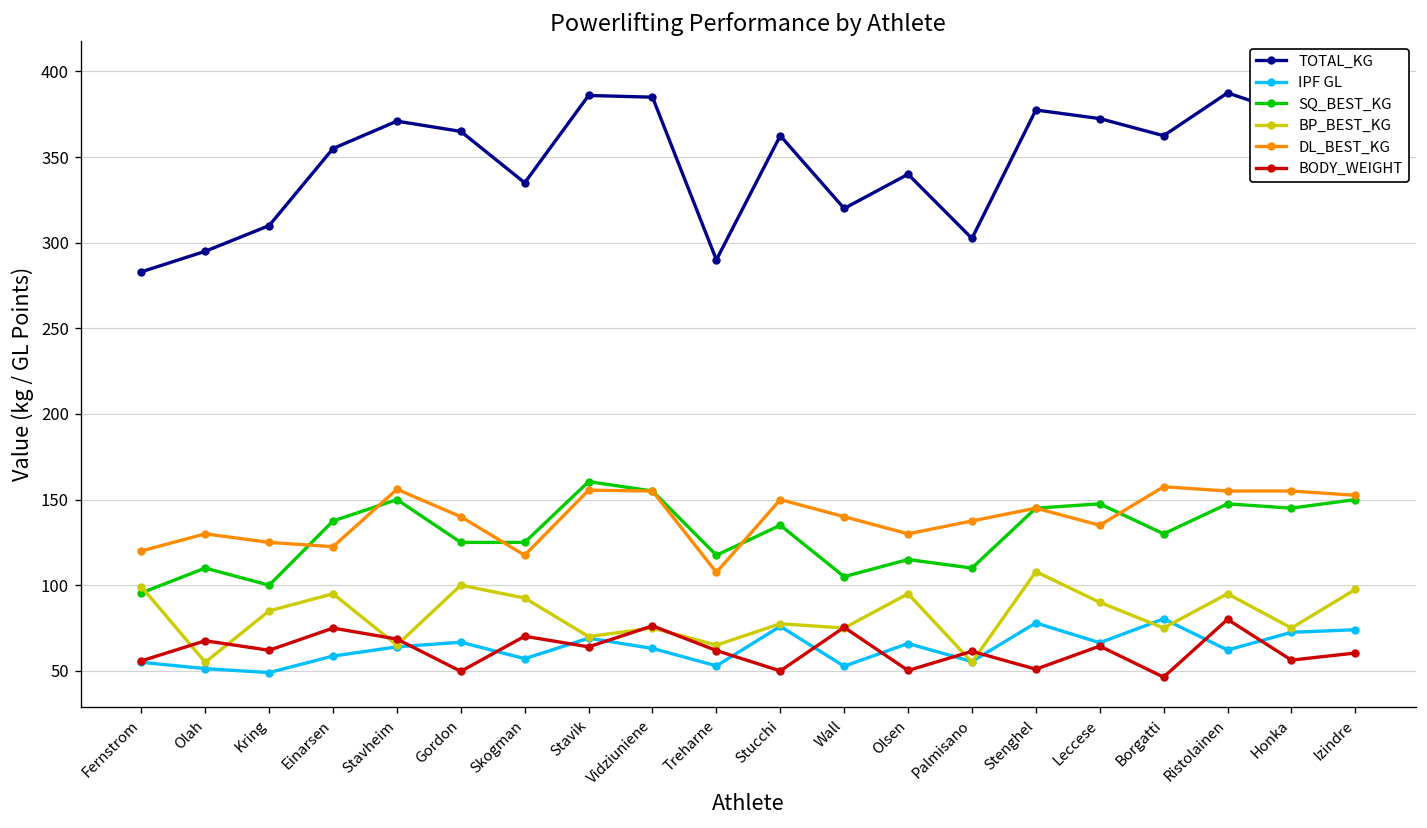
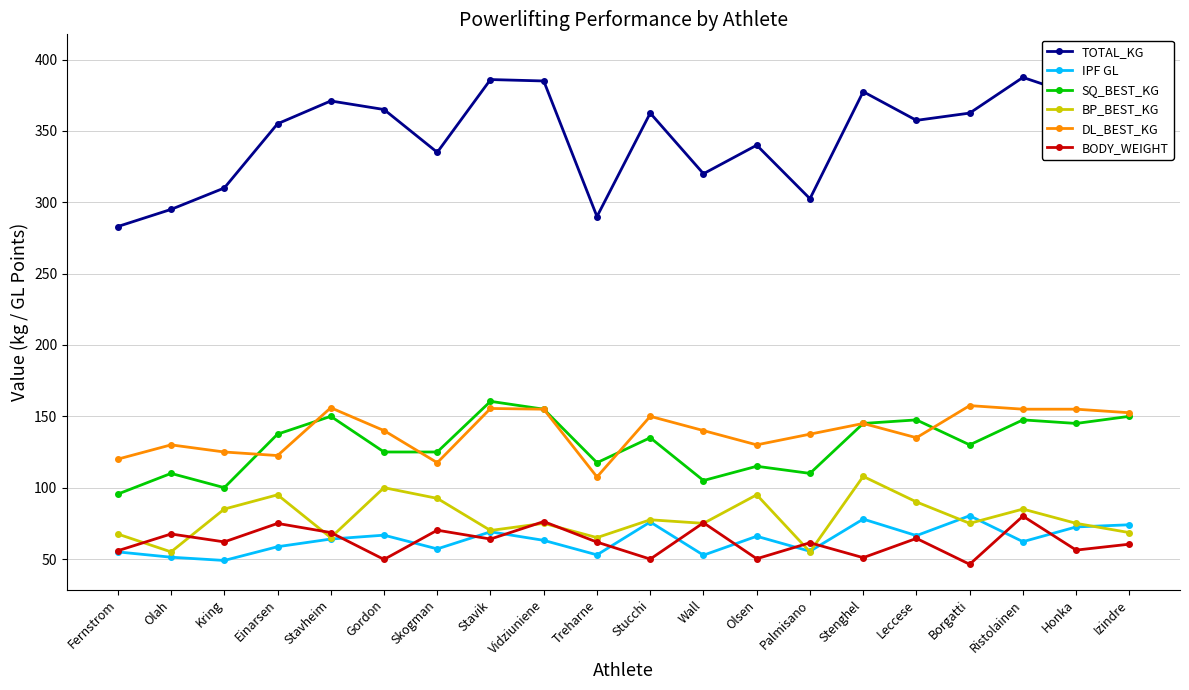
  {
    "TOTAL_KG": {
      "Fernstrom": 283,
      "Olah": 295,
      "Kring": 310,
      "Einarsen": 355,
      "Stavheim": 371,
      "Gordon": 365,
      "Skogman": 335,
      "Stavik": 386,
      "Vidziuniene": 385,
      "Treharne": 290,
      "Stucchi": 363,
      "Wall": 320,
      "Olsen": 340,
      "Palmisano": 303,
      "Stenghel": 378,
-     "Leccese": 373,
+     "Leccese": 357,
      "Borgatti": 363,
      "Ristolainen": 388
    },
    "IPF GL": {
      "Olah": 51,
      "Kring": 49,
      "Einarsen": 59,
      "Gordon": 67,
      "Skogman": 57,
      "Vidziuniene": 63,
      "Treharne": 53,
      "Wall": 53,
      "Olsen": 66,
      "Stenghel": 78,
      "Leccese": 66,
      "Borgatti": 80,
      "Ristolainen": 62,
      "Honka": 72,
      "Izindre": 74
    },
    "SQ_BEST_KG": {
      "Fernstrom": 96,
      "Olah": 110,
      "Kring": 100,
      "Einarsen": 138,
      "Stavheim": 150,
      "Gordon": 125,
      "Skogman": 125,
      "Stavik": 161,
      "Treharne": 118,
      "Stucchi": 135,
      "Wall": 105,
      "Olsen": 115,
      "Palmisano": 110,
      "Leccese": 148,
      "Borgatti": 130,
      "Ristolainen": 148,
      "Honka": 145,
      "Izindre": 150
    },
    "BP_BEST_KG": {
-     "Fernstrom": 99,
+     "Fernstrom": 68,
      "Olah": 55,
      "Kring": 85,
      "Einarsen": 95,
      "Gordon": 100,
      "Skogman": 93,
      "Treharne": 65,
      "Olsen": 95,
      "Stenghel": 108,
      "Leccese": 90,
      "Borgatti": 75,
-     "Ristolainen": 95,
+     "Ristolainen": 85,
      "Honka": 75,
-     "Izindre": 98
+     "Izindre": 69
    },
    "DL_BEST_KG": {
      "Fernstrom": 120,
      "Olah": 130,
      "Kring": 125,
      "Einarsen": 123,
      "Stavheim": 156,
      "Gordon": 140,
      "Skogman": 118,
      "Stavik": 156,
      "Treharne": 108,
      "Stucchi": 150,
      "Wall": 140,
      "Olsen": 130,
      "Palmisano": 138,
      "Leccese": 135,
      "Borgatti": 158,
      "Ristolainen": 155,
      "Honka": 155,
      "Izindre": 153
    },
    "BODY_WEIGHT": {
      "Olah": 68,
      "Kring": 62,
      "Einarsen": 75,
      "Stavheim": 69,
      "Gordon": 50,
      "Skogman": 70,
      "Stavik": 64,
      "Treharne": 62,
      "Stucchi": 50,
      "Olsen": 50,
      "Palmisano": 61,
      "Stenghel": 51,
      "Leccese": 64,
      "Borgatti": 46,
      "Ristolainen": 80,
      "Honka": 56,
      "Izindre": 60
    }
  }
